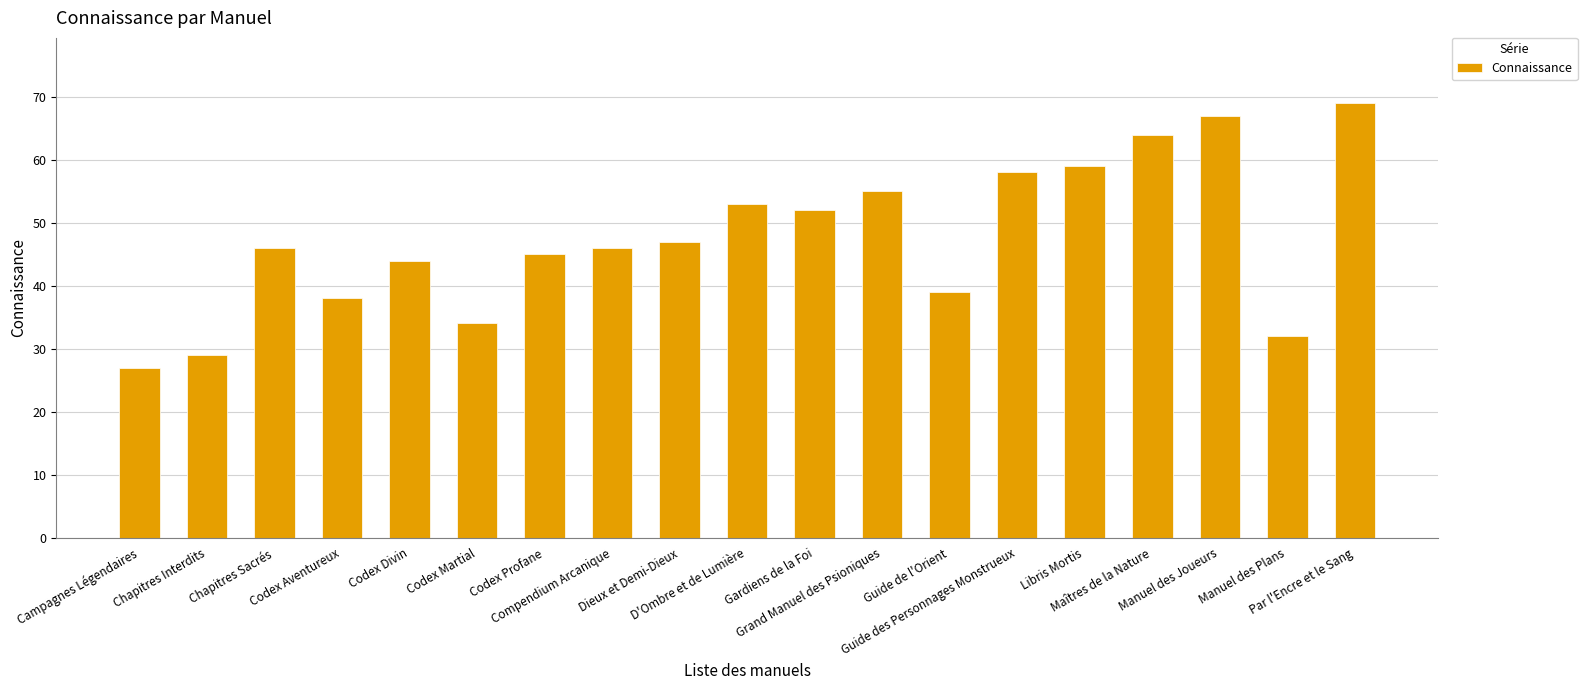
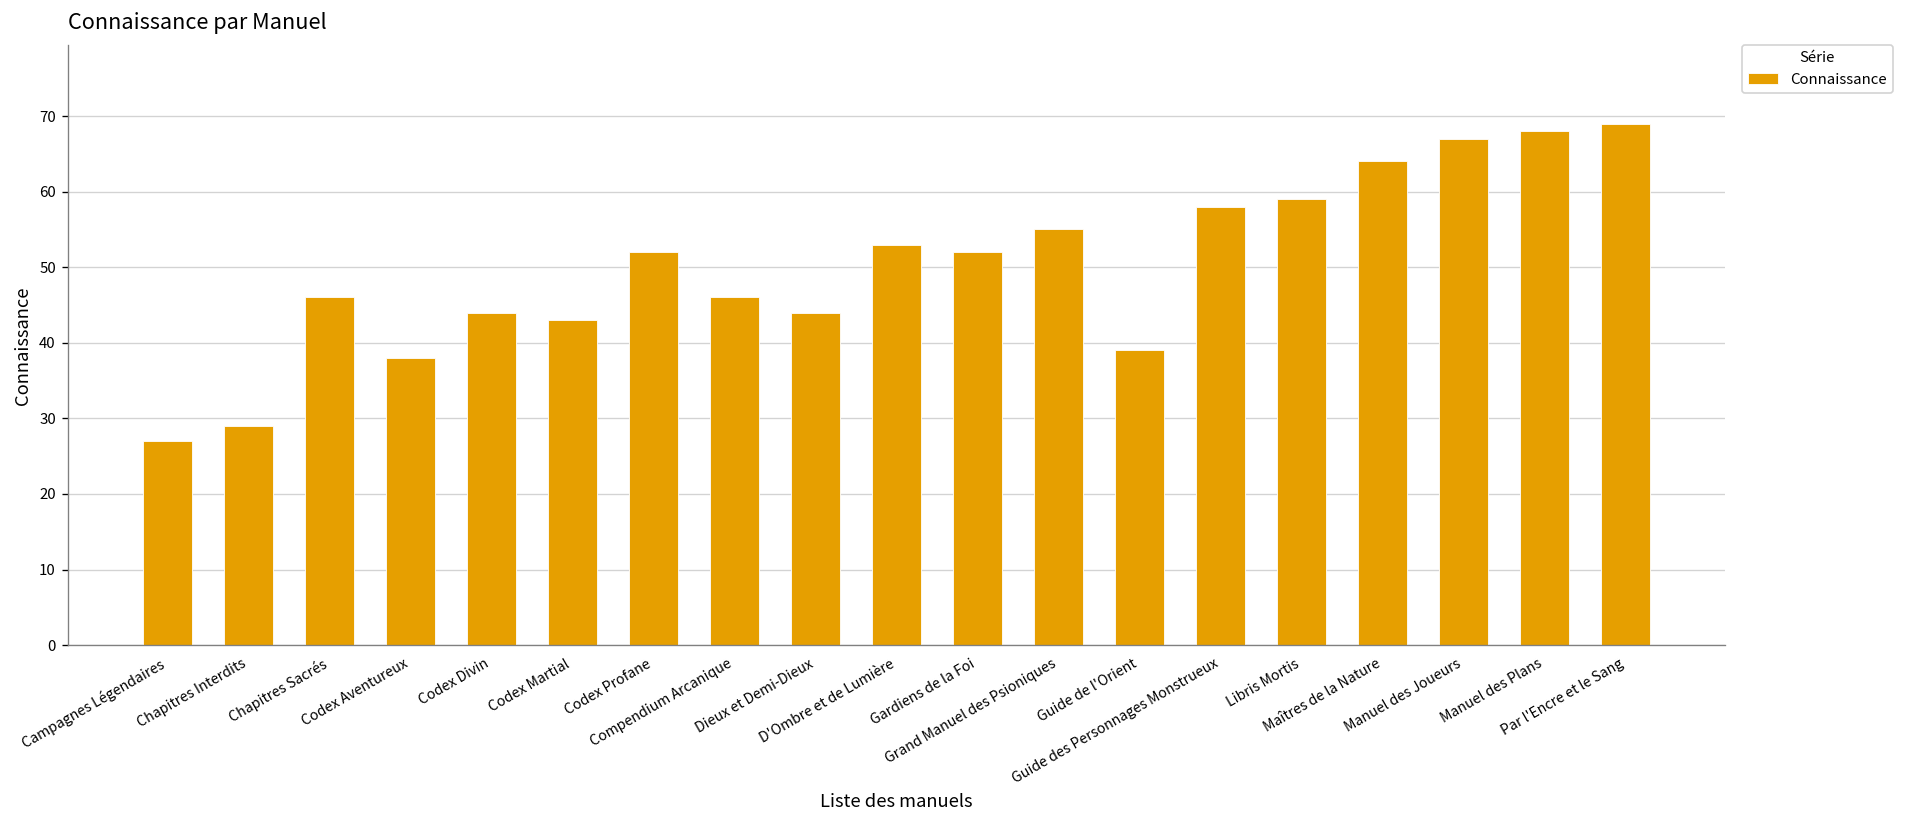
  {
    "Campagnes Légendaires": 27,
    "Chapitres Interdits": 29,
    "Chapitres Sacrés": 46,
    "Codex Aventureux": 38,
    "Codex Divin": 44,
-   "Codex Martial": 34,
-   "Codex Profane": 45,
+   "Codex Martial": 43,
+   "Codex Profane": 52,
    "Compendium Arcanique": 46,
-   "Dieux et Demi-Dieux": 47,
+   "Dieux et Demi-Dieux": 44,
    "D'Ombre et de Lumière": 53,
    "Gardiens de la Foi": 52,
    "Grand Manuel des Psioniques": 55,
    "Guide de l'Orient": 39,
    "Guide des Personnages Monstrueux": 58,
    "Libris Mortis": 59,
    "Maîtres de la Nature": 64,
    "Manuel des Joueurs": 67,
-   "Manuel des Plans": 32,
+   "Manuel des Plans": 68,
    "Par l'Encre et le Sang": 69
  }
